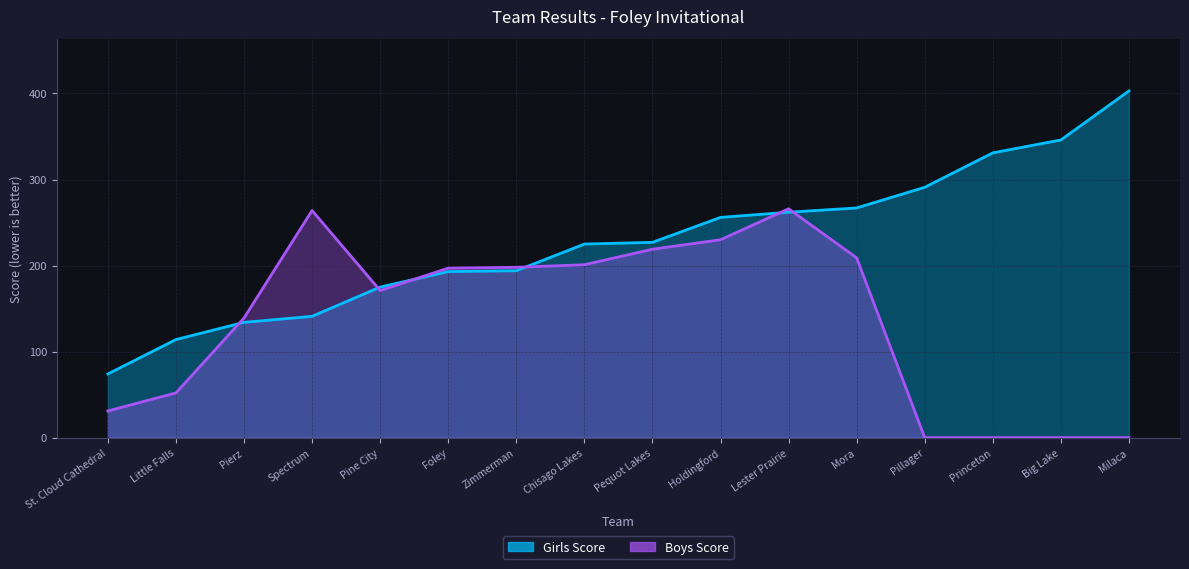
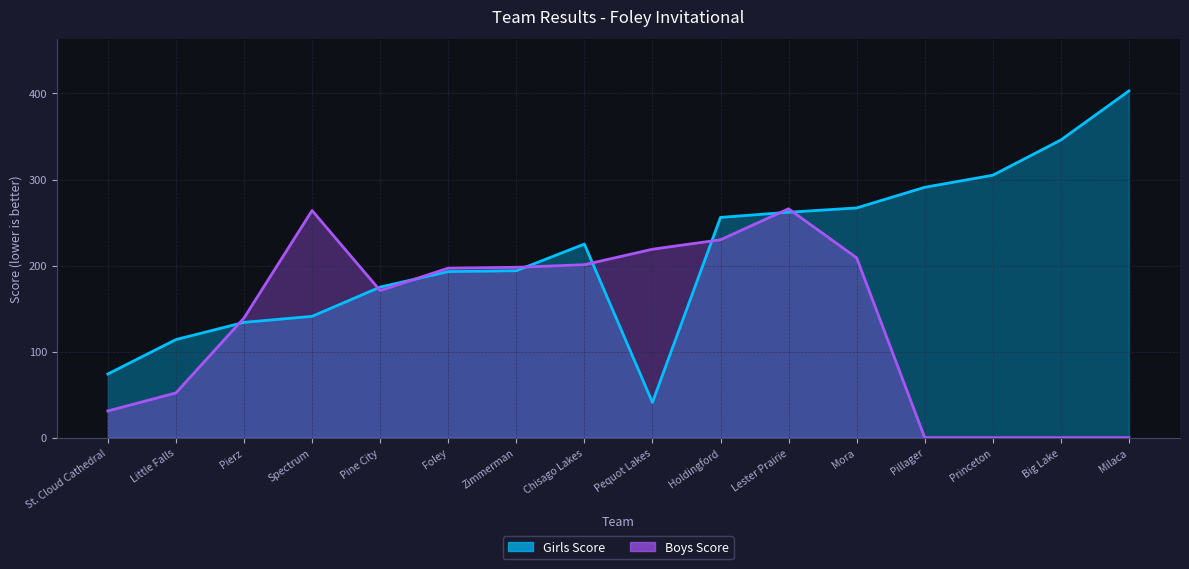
  {
    "Girls Score": {
      "St. Cloud Cathedral": 70,
      "Little Falls": 110,
      "Pierz": 130,
      "Spectrum": 140,
      "Pine City": 180,
      "Foley": 190,
      "Zimmerman": 190,
      "Chisago Lakes": 230,
-     "Pequot Lakes": 230,
+     "Pequot Lakes": 40,
      "Holdingford": 260,
      "Lester Prairie": 260,
      "Mora": 270,
      "Pillager": 290,
-     "Princeton": 330,
+     "Princeton": 310,
      "Big Lake": 350,
      "Milaca": 400
    },
    "Boys Score": {
      "St. Cloud Cathedral": 30,
      "Little Falls": 50,
      "Pierz": 140,
      "Spectrum": 260,
      "Pine City": 170,
      "Foley": 200,
      "Zimmerman": 200,
      "Chisago Lakes": 200,
      "Pequot Lakes": 220,
      "Holdingford": 230,
      "Lester Prairie": 270,
      "Mora": 210,
      "Pillager": 0,
      "Princeton": 0,
      "Big Lake": 0,
      "Milaca": 0
    }
  }
